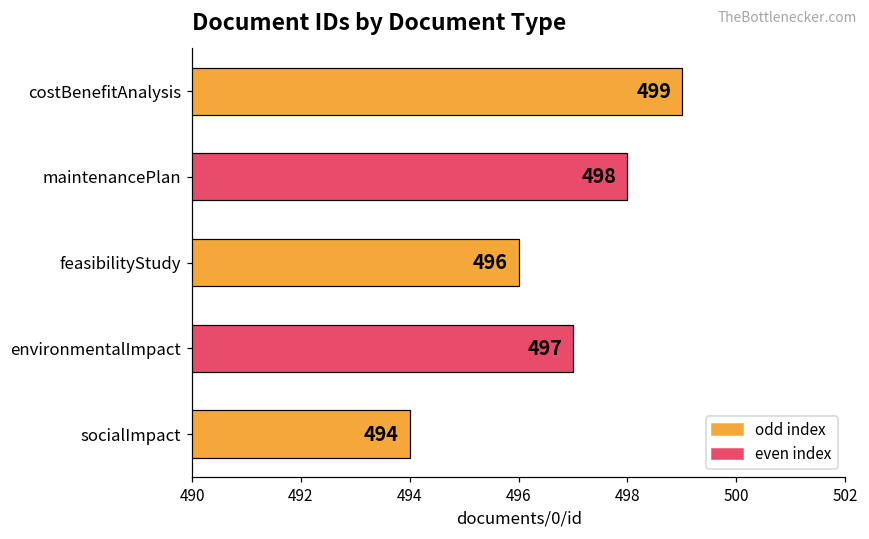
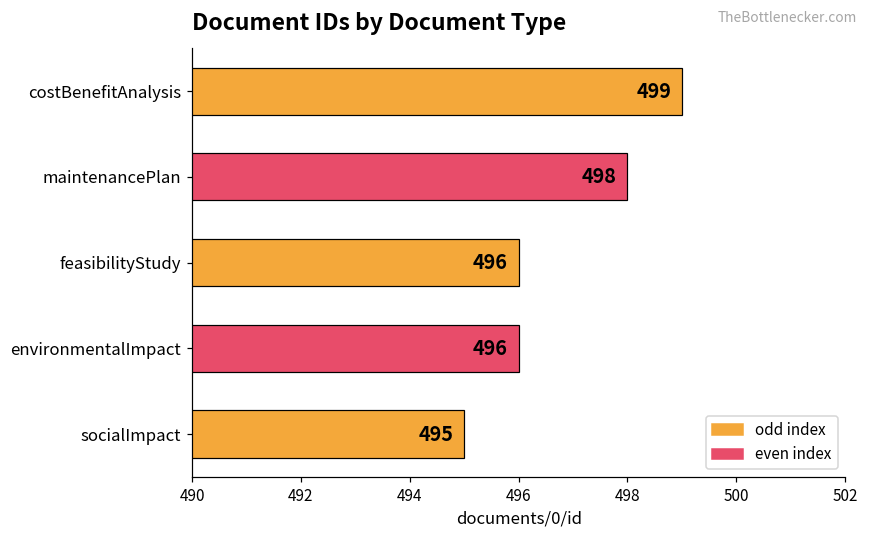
  {
    "costBenefitAnalysis": 499,
    "maintenancePlan": 498,
    "feasibilityStudy": 496,
-   "environmentalImpact": 497,
-   "socialImpact": 494
+   "environmentalImpact": 496,
+   "socialImpact": 495
  }
